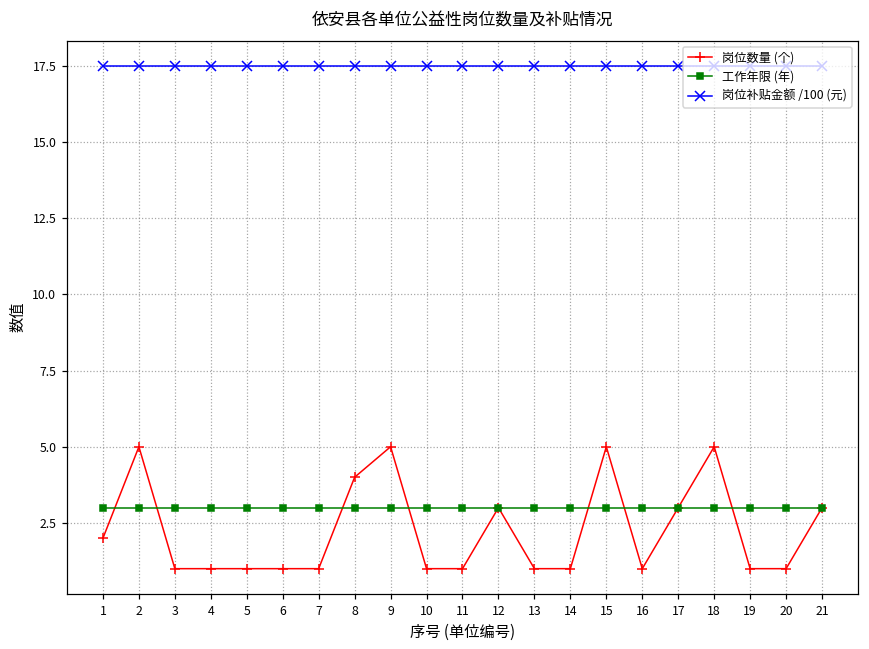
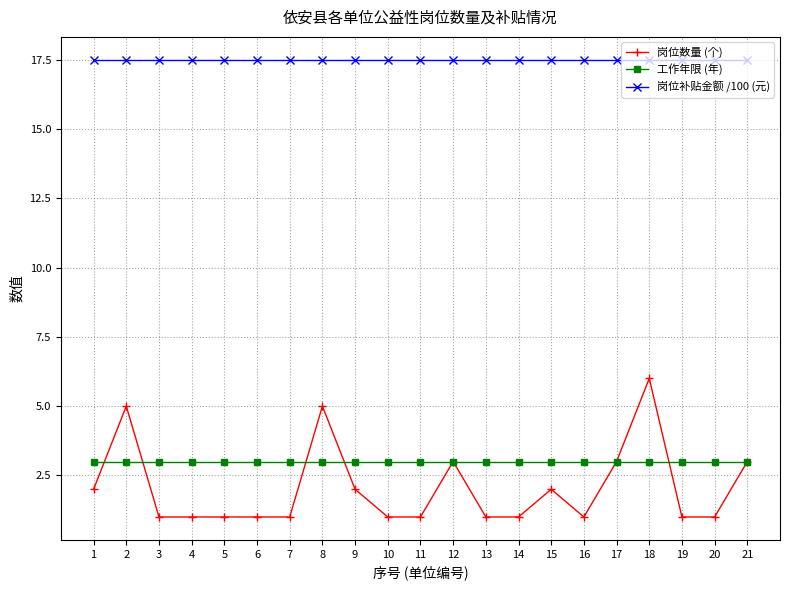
  {
    "岗位数量 (个)": {
      "1": 2,
      "2": 5,
      "3": 1,
      "4": 1,
      "5": 1,
      "6": 1,
      "7": 1,
-     "8": 4,
-     "9": 5,
+     "8": 5,
+     "9": 2,
      "10": 1,
      "11": 1,
      "13": 1,
      "14": 1,
-     "15": 5,
+     "15": 2,
      "16": 1,
-     "18": 5,
+     "18": 6,
      "19": 1,
      "20": 1
    },
    "工作年限 (年)": {
      "1": 3,
      "2": 3,
      "3": 3,
      "4": 3,
      "5": 3,
      "6": 3,
      "7": 3,
      "8": 3,
      "9": 3,
      "10": 3,
      "11": 3,
      "13": 3,
      "14": 3,
      "15": 3,
      "16": 3,
      "18": 3,
      "19": 3,
      "20": 3
    },
    "岗位补贴金额 /100 (元)": {
      "1": 17.5,
      "2": 17.5,
      "3": 17.5,
      "4": 17.5,
      "5": 17.5,
      "6": 17.5,
      "7": 17.5,
      "8": 17.5,
      "9": 17.5,
      "10": 17.5,
      "11": 17.5,
      "12": 17.5,
      "13": 17.5,
      "14": 17.5,
      "15": 17.5,
      "16": 17.5,
      "17": 17.5
    }
  }
